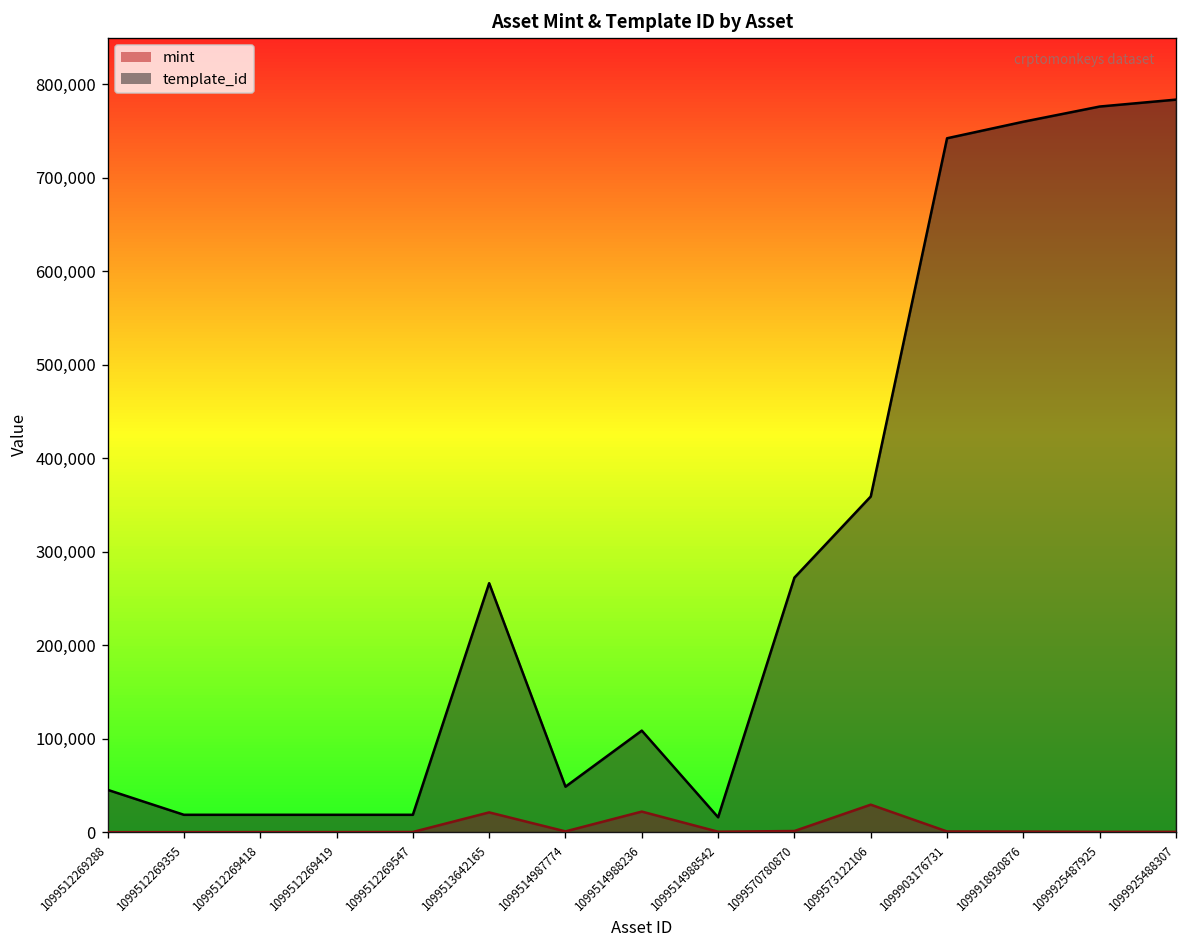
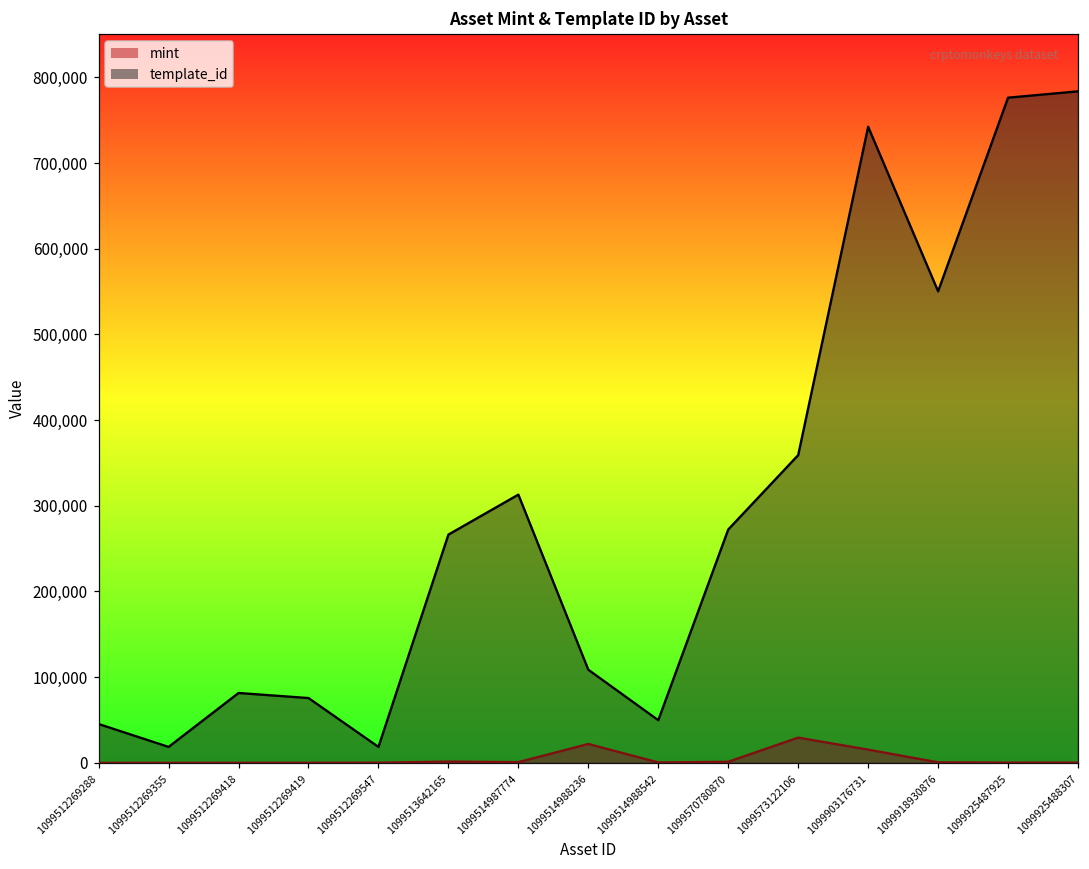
  {
    "mint": {
      "1099512269288": "0",
      "1099512269355": "0",
      "1099512269418": "0",
      "1099512269419": "0",
      "1099512269547": "0",
-     "1099513642165": "20,000",
+     "1099513642165": "0",
      "1099514987774": "0",
      "1099514988236": "20,000",
      "1099514988542": "0",
      "1099570780870": "0",
      "1099573122106": "30,000",
-     "1099903176731": "0",
+     "1099903176731": "20,000",
      "1099918930876": "0",
      "1099925487925": "0",
      "1099925488307": "0"
    },
    "template_id": {
      "1099512269288": "50,000",
      "1099512269355": "20,000",
-     "1099512269418": "20,000",
-     "1099512269419": "20,000",
+     "1099512269418": "80,000",
+     "1099512269419": "80,000",
      "1099512269547": "20,000",
      "1099513642165": "270,000",
-     "1099514987774": "50,000",
+     "1099514987774": "310,000",
      "1099514988236": "110,000",
-     "1099514988542": "20,000",
+     "1099514988542": "50,000",
      "1099570780870": "270,000",
      "1099573122106": "360,000",
      "1099903176731": "740,000",
-     "1099918930876": "760,000",
+     "1099918930876": "550,000",
      "1099925487925": "780,000",
      "1099925488307": "780,000"
    }
  }
